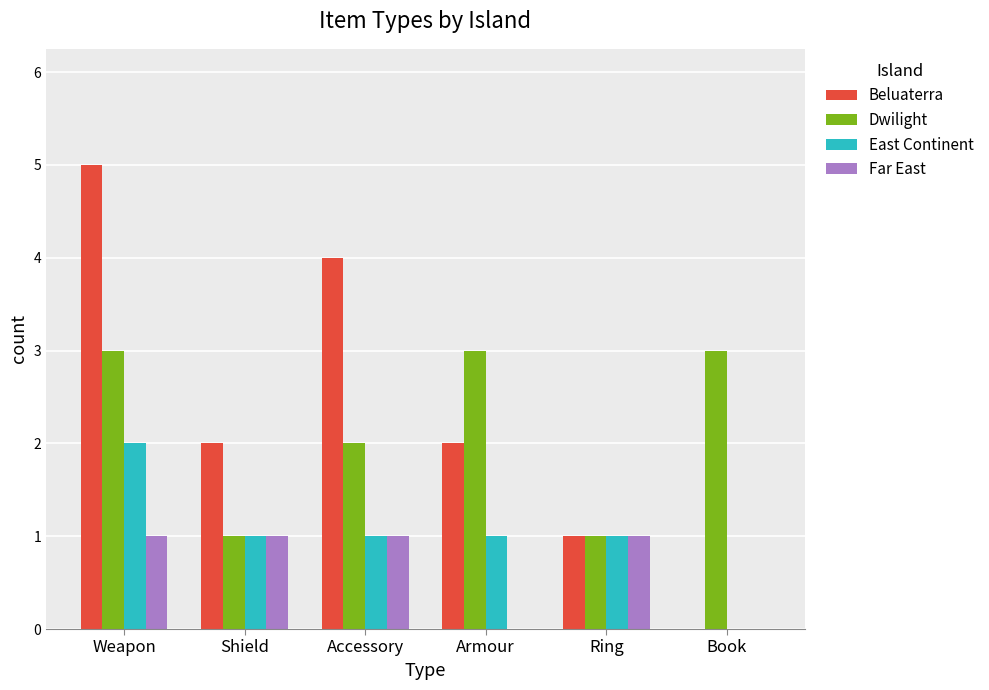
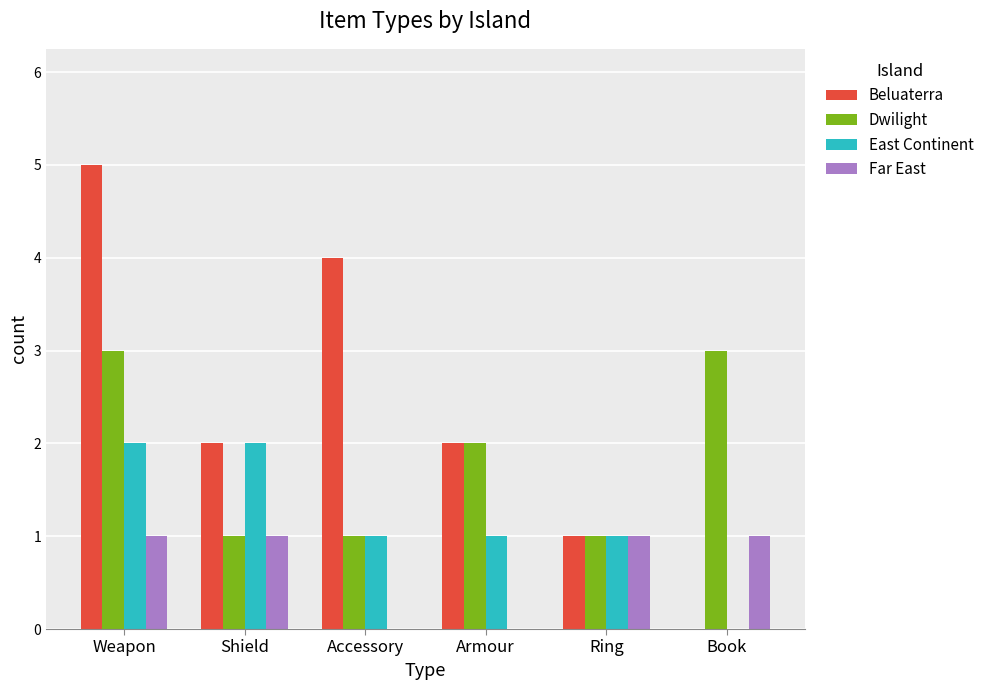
  {
    "Beluaterra": {
      "Weapon": 5,
      "Shield": 2,
      "Accessory": 4,
      "Armour": 2,
      "Ring": 1,
      "Book": 0
    },
    "Dwilight": {
      "Weapon": 3,
      "Shield": 1,
-     "Accessory": 2,
-     "Armour": 3,
+     "Accessory": 1,
+     "Armour": 2,
      "Ring": 1,
      "Book": 3
    },
    "East Continent": {
      "Weapon": 2,
-     "Shield": 1,
+     "Shield": 2,
      "Accessory": 1,
      "Armour": 1,
      "Ring": 1,
      "Book": 0
    },
    "Far East": {
      "Weapon": 1,
      "Shield": 1,
-     "Accessory": 1,
+     "Accessory": 0,
      "Armour": 0,
      "Ring": 1,
-     "Book": 0
+     "Book": 1
    }
  }
